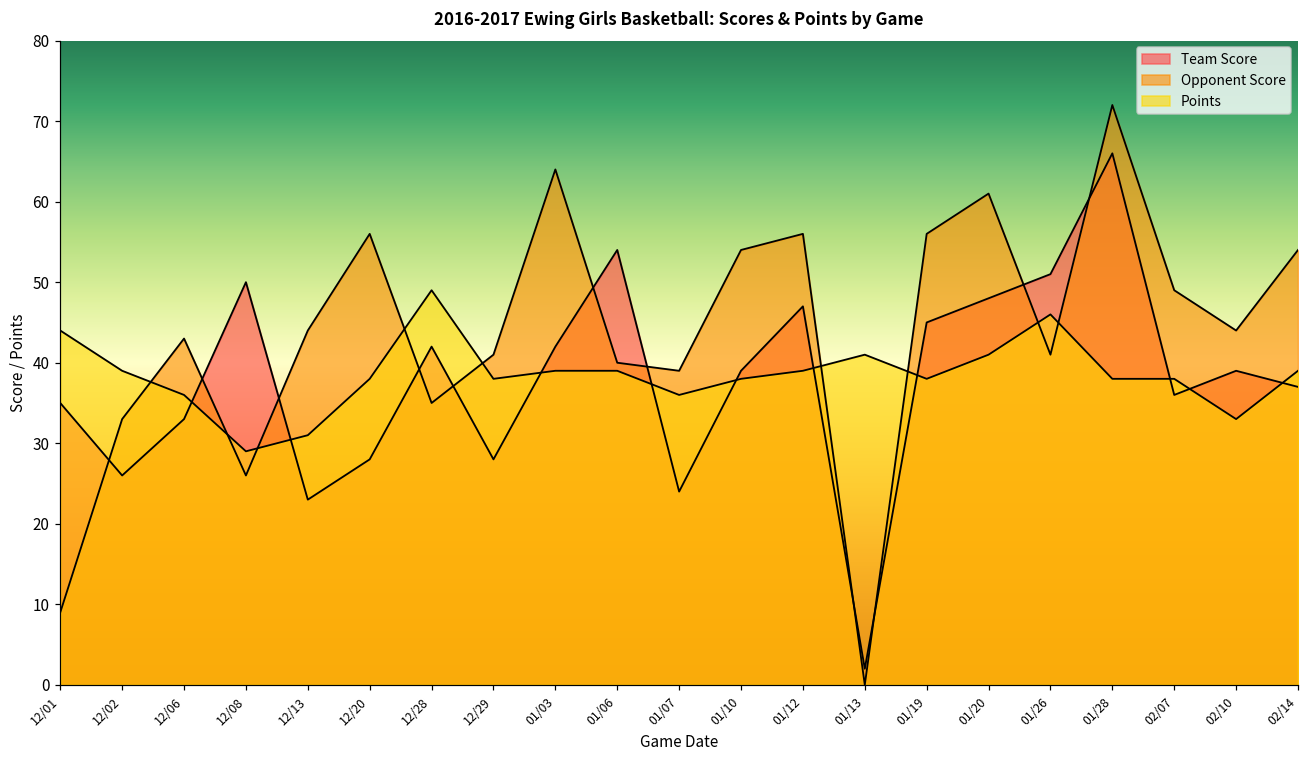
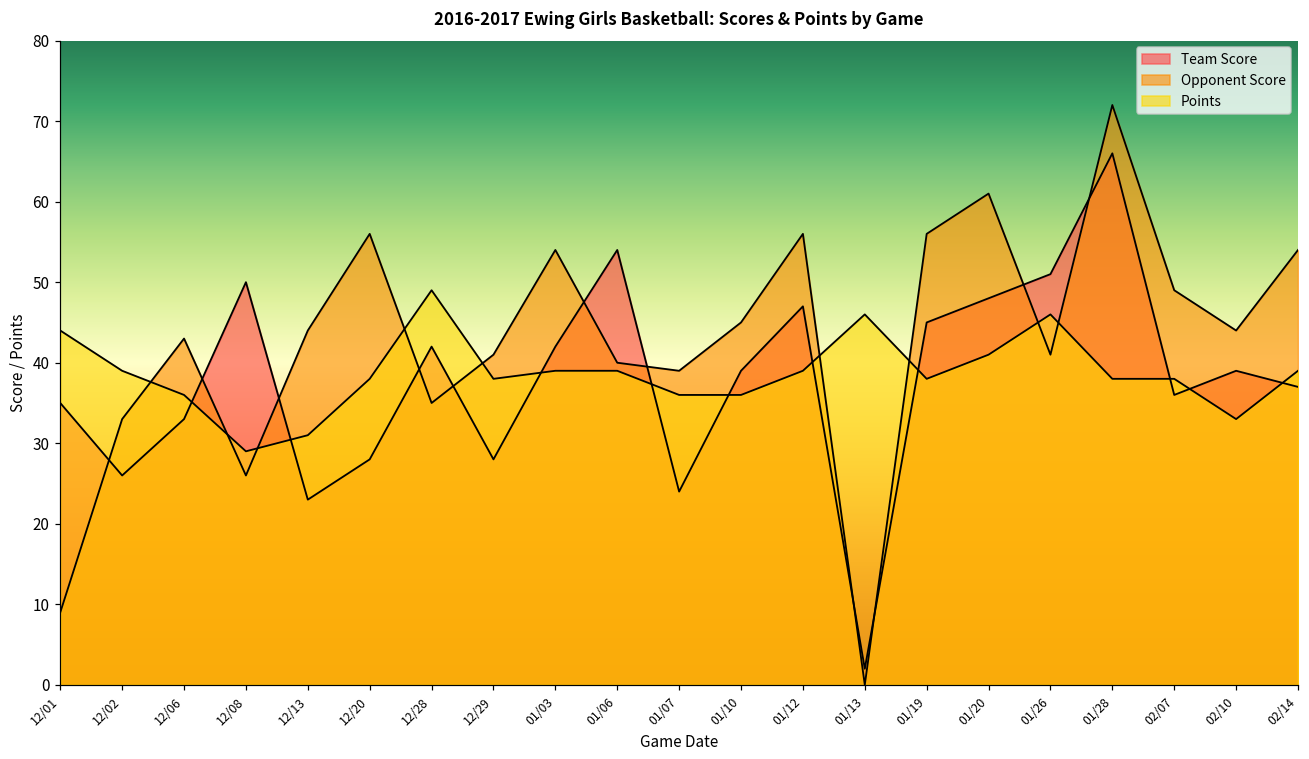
  {
    "Team Score": {
      "12/01": 35,
      "12/02": 26,
      "12/06": 33,
      "12/08": 50,
      "12/13": 23,
      "12/20": 28,
      "12/28": 42,
      "12/29": 28,
      "01/03": 42,
      "01/06": 54,
      "01/07": 24,
      "01/10": 39,
      "01/12": 47,
      "01/13": 2,
      "01/19": 45,
      "01/20": 48,
      "01/26": 51,
      "01/28": 66,
      "02/07": 36,
      "02/10": 39,
      "02/14": 37
    },
    "Opponent Score": {
      "12/01": 9,
      "12/02": 33,
      "12/06": 43,
      "12/08": 26,
      "12/13": 44,
      "12/20": 56,
      "12/28": 35,
      "12/29": 41,
-     "01/03": 64,
+     "01/03": 54,
      "01/06": 40,
      "01/07": 39,
-     "01/10": 54,
+     "01/10": 45,
      "01/12": 56,
      "01/13": 0,
      "01/19": 56,
      "01/20": 61,
      "01/26": 41,
      "01/28": 72,
      "02/07": 49,
      "02/10": 44,
      "02/14": 54
    },
    "Points": {
      "12/01": 44,
      "12/02": 39,
      "12/06": 36,
      "12/08": 29,
      "12/13": 31,
      "12/20": 38,
      "12/28": 49,
      "12/29": 38,
      "01/03": 39,
      "01/06": 39,
      "01/07": 36,
-     "01/10": 38,
+     "01/10": 36,
      "01/12": 39,
-     "01/13": 41,
+     "01/13": 46,
      "01/19": 38,
      "01/20": 41,
      "01/26": 46,
      "01/28": 38,
      "02/07": 38,
      "02/10": 33,
      "02/14": 39
    }
  }
